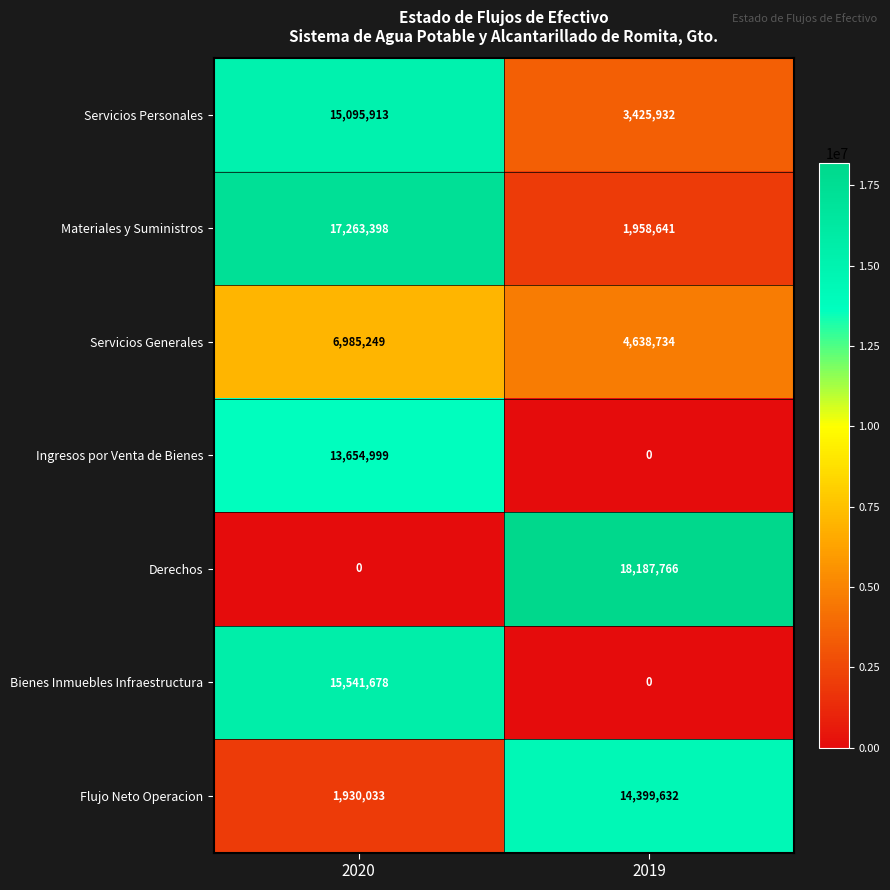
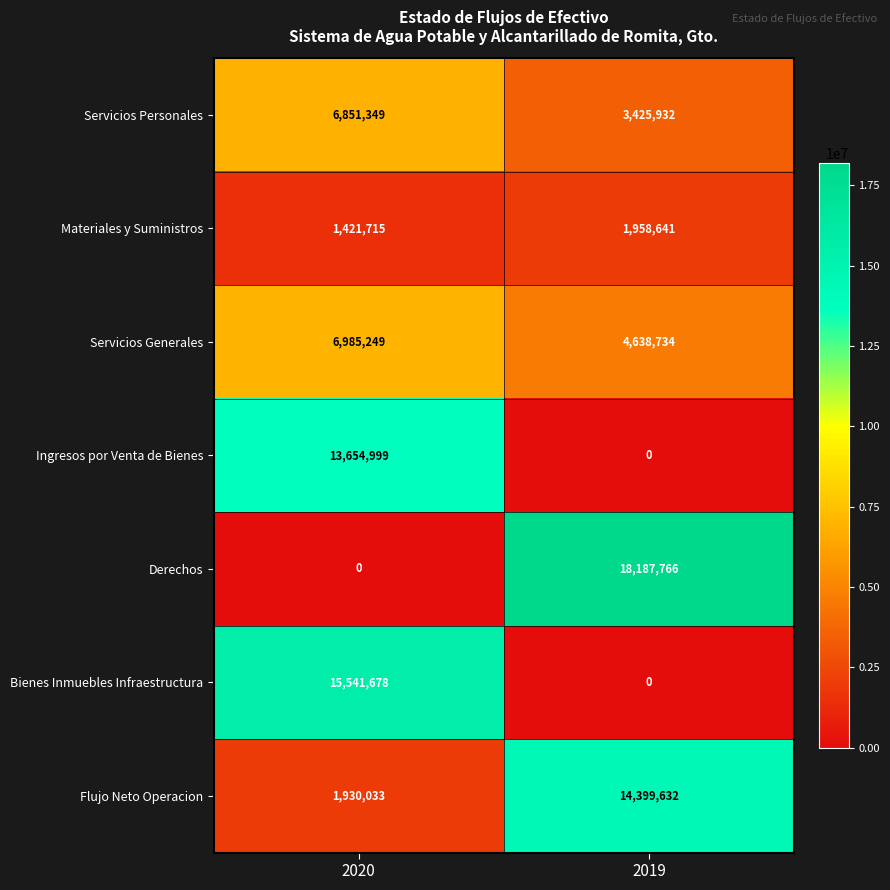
  {
    "Servicios Personales": {
-     "2020": "15,095,913",
+     "2020": "6,851,349",
      "2019": "3,425,932"
    },
    "Materiales y Suministros": {
-     "2020": "17,263,398",
+     "2020": "1,421,715",
      "2019": "1,958,641"
    },
    "Servicios Generales": {
      "2020": "6,985,249",
      "2019": "4,638,734"
    },
    "Ingresos por Venta de Bienes": {
      "2020": "13,654,999",
      "2019": "0"
    },
    "Derechos": {
      "2020": "0",
      "2019": "18,187,766"
    },
    "Bienes Inmuebles Infraestructura": {
      "2020": "15,541,678",
      "2019": "0"
    },
    "Flujo Neto Operacion": {
      "2020": "1,930,033",
      "2019": "14,399,632"
    }
  }
